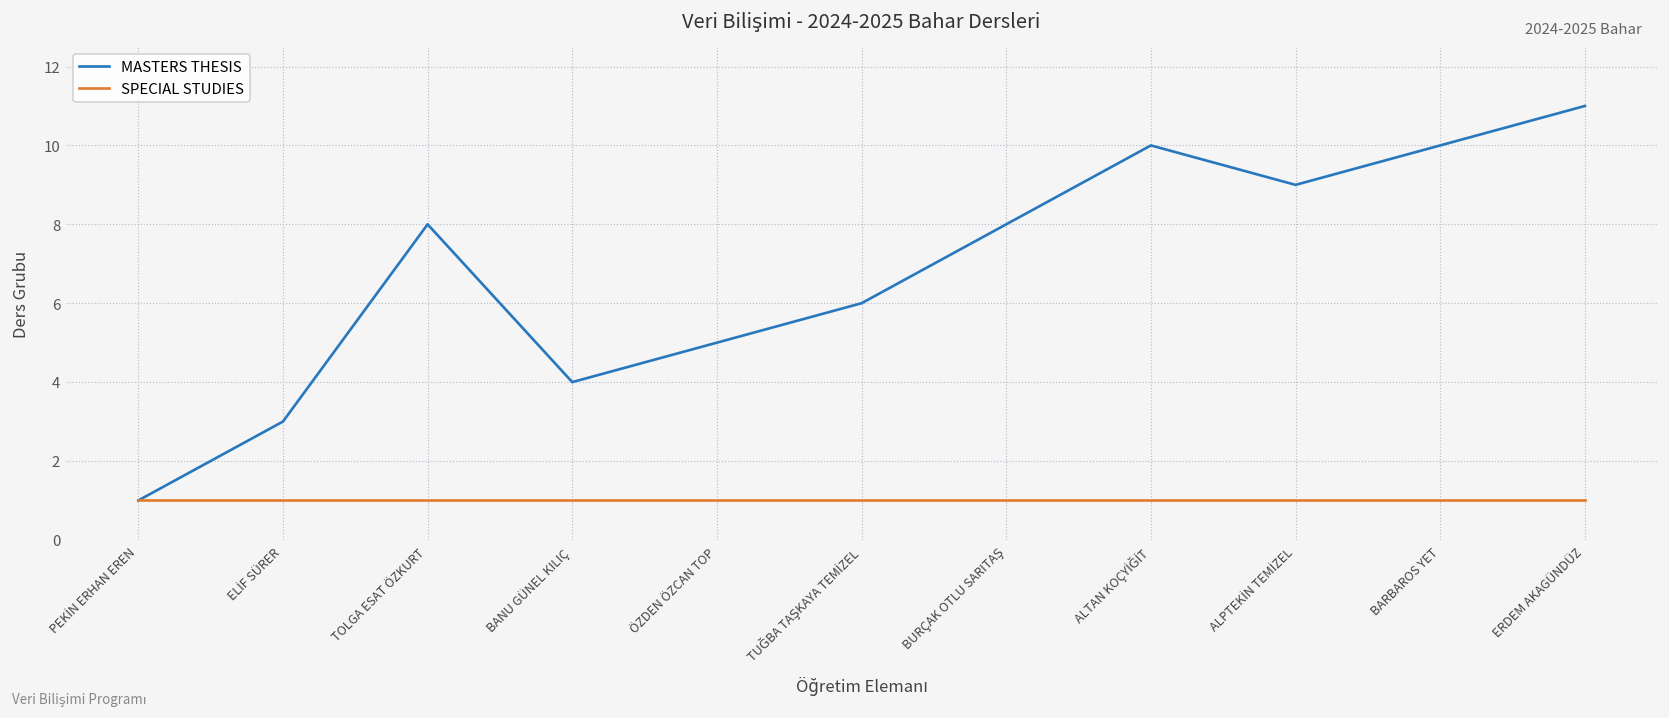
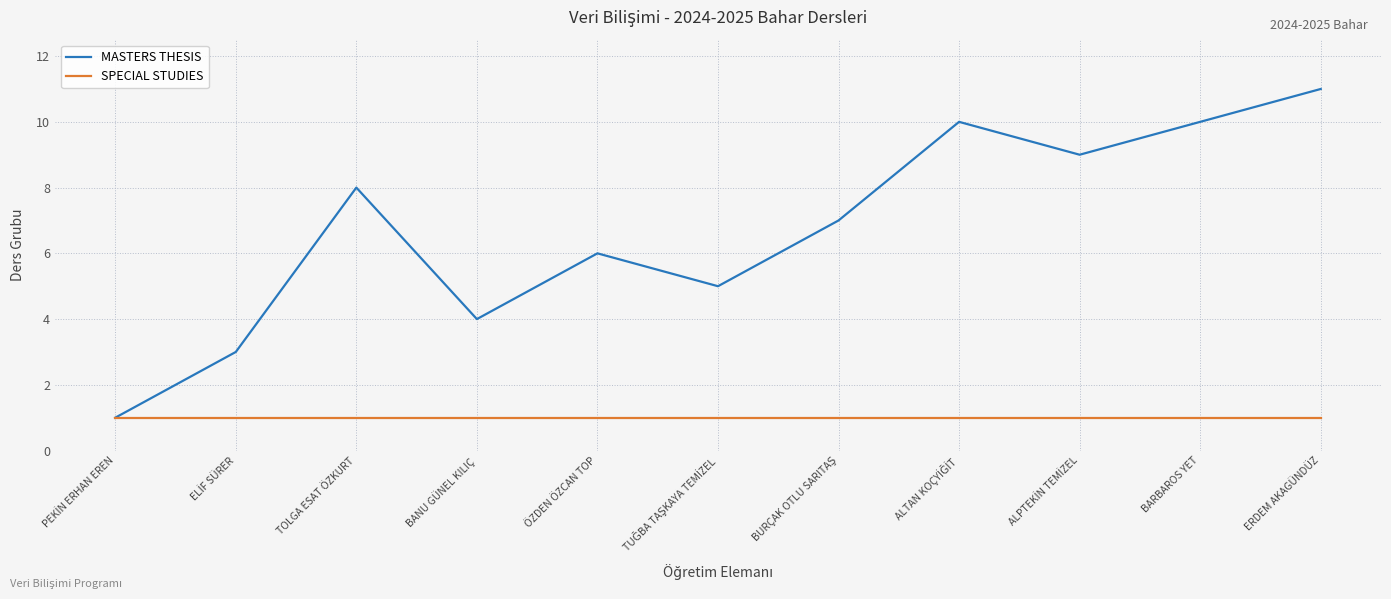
  {
    "MASTERS THESIS": {
      "ELİF SÜRER": 3,
      "TOLGA ESAT ÖZKURT": 8,
      "BANU GÜNEL KILIÇ": 4,
-     "ÖZDEN ÖZCAN TOP": 5,
-     "TUĞBA TAŞKAYA TEMİZEL": 6,
-     "BURÇAK OTLU SARITAŞ": 8,
+     "ÖZDEN ÖZCAN TOP": 6,
+     "TUĞBA TAŞKAYA TEMİZEL": 5,
+     "BURÇAK OTLU SARITAŞ": 7,
      "ALTAN KOÇYİĞİT": 10,
      "ALPTEKİN TEMİZEL": 9,
      "BARBAROS YET": 10,
      "ERDEM AKAGÜNDÜZ": 11
    },
    "SPECIAL STUDIES": {
      "ELİF SÜRER": 1,
      "TOLGA ESAT ÖZKURT": 1,
      "BANU GÜNEL KILIÇ": 1,
      "ÖZDEN ÖZCAN TOP": 1,
      "TUĞBA TAŞKAYA TEMİZEL": 1,
      "BURÇAK OTLU SARITAŞ": 1,
      "ALTAN KOÇYİĞİT": 1,
      "ALPTEKİN TEMİZEL": 1,
      "BARBAROS YET": 1,
      "ERDEM AKAGÜNDÜZ": 1
    }
  }
